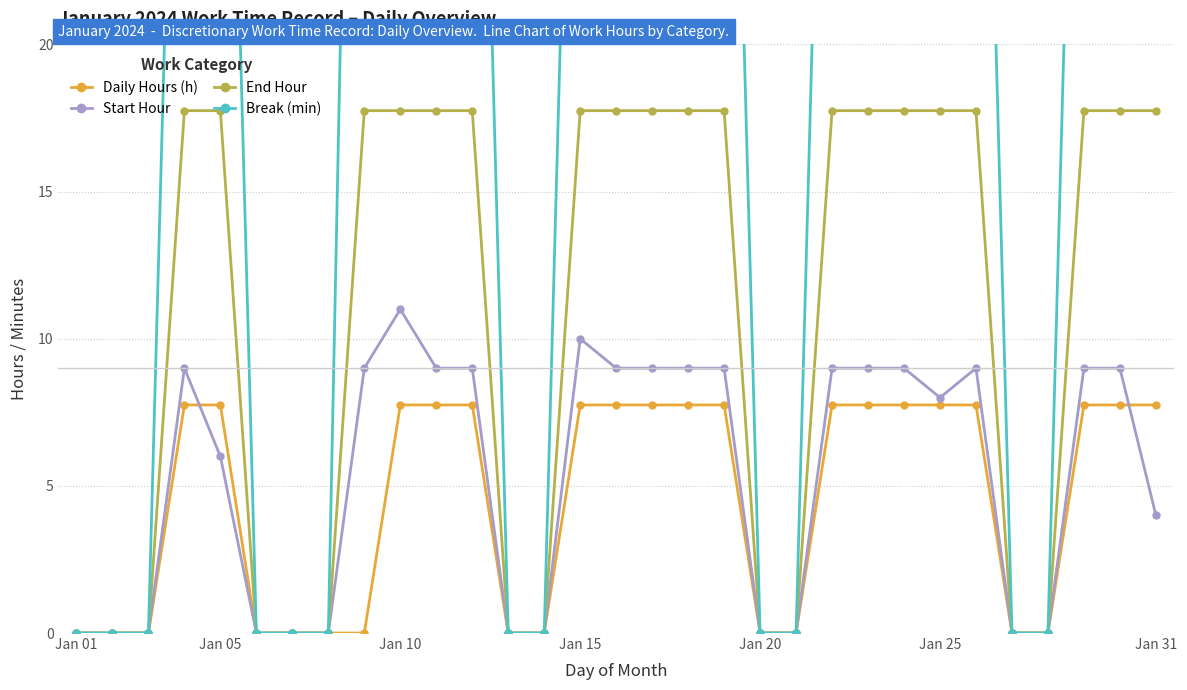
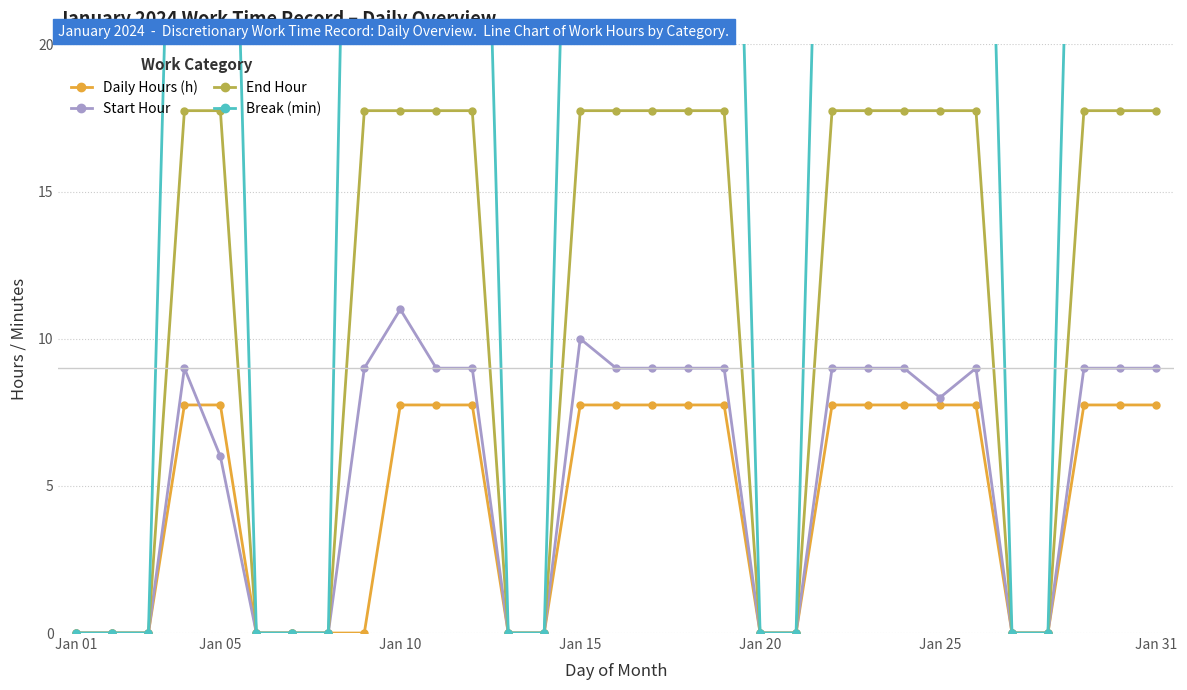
  {
    "Start Hour": {
      "Jan 05": 6,
      "Jan 10": 11,
      "Jan 15": 10,
      "Jan 25": 8,
-     "Jan 31": 4
+     "Jan 31": 9
    }
  }
